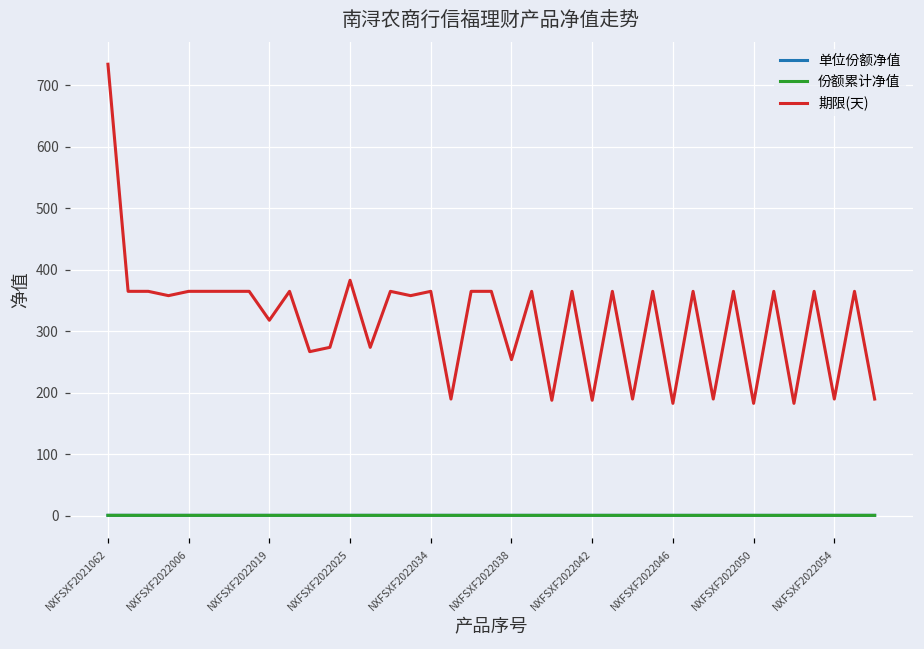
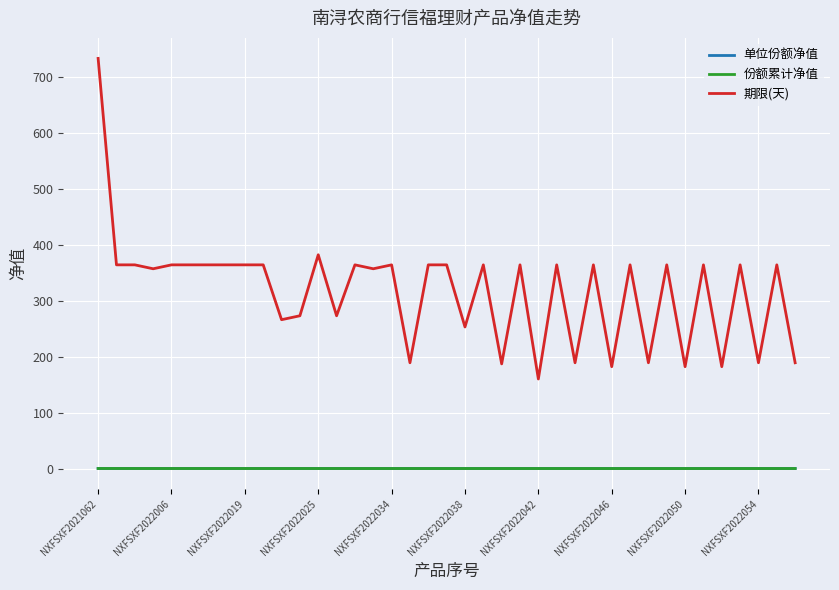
  {
    "份额累计净值": {
      "NXFSXF2021062": 0,
      "NXFSXF2022006": 0,
      "NXFSXF2022019": 0,
      "NXFSXF2022025": 0,
      "NXFSXF2022034": 0,
      "NXFSXF2022038": 0,
      "NXFSXF2022042": 0,
      "NXFSXF2022046": 0,
      "NXFSXF2022050": 0,
      "NXFSXF2022054": 0
    },
    "期限(天)": {
      "NXFSXF2021062": 730,
      "NXFSXF2022006": 370,
-     "NXFSXF2022019": 320,
+     "NXFSXF2022019": 370,
      "NXFSXF2022025": 380,
      "NXFSXF2022034": 370,
      "NXFSXF2022038": 250,
-     "NXFSXF2022042": 190,
+     "NXFSXF2022042": 160,
      "NXFSXF2022046": 180,
      "NXFSXF2022050": 180,
      "NXFSXF2022054": 190
    }
  }
